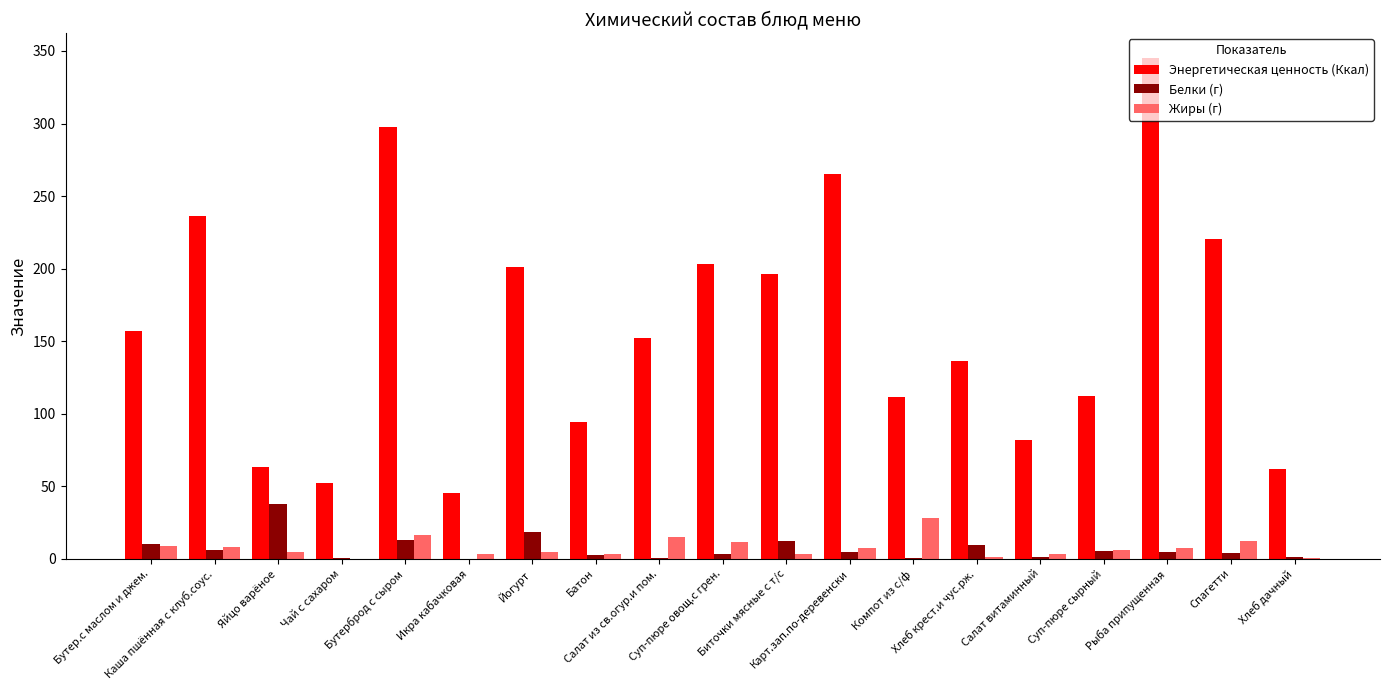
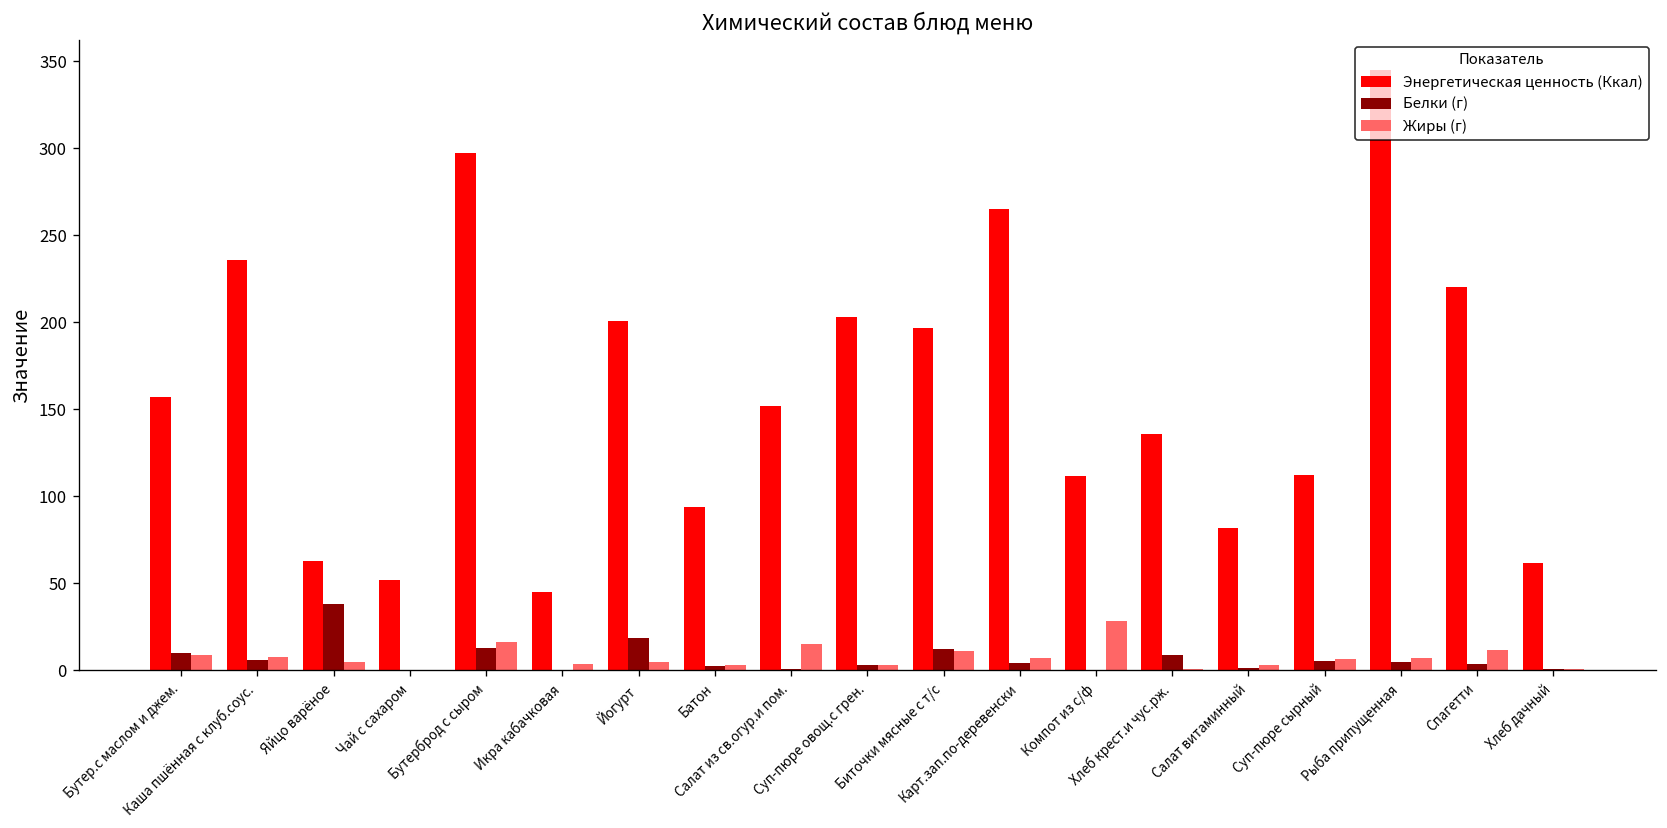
  {
    "Энергетическая ценность (Ккал)": {
      "Бутер.с маслом и джем.": 157,
      "Каша пшённая с клуб.соус.": 236,
      "Яйцо варёное": 63,
      "Чай с сахаром": 52,
      "Бутерброд с сыром": 298,
      "Икра кабачковая": 45,
      "Йогурт": 201,
      "Батон": 94,
      "Салат из св.огур.и пом.": 152,
      "Суп-пюре овощ.с грен.": 203,
      "Биточки мясные с т/с": 197,
      "Карт.зап.по-деревенски": 265,
      "Компот из с/ф": 112,
      "Хлеб крест.и чус.рж.": 136,
      "Салат витаминный": 82,
      "Суп-пюре сырный": 112,
      "Спагетти": 221,
      "Хлеб дачный": 62
    },
    "Белки (г)": {
      "Бутер.с маслом и джем.": 10,
      "Каша пшённая с клуб.соус.": 6,
      "Яйцо варёное": 38,
      "Бутерброд с сыром": 13,
      "Икра кабачковая": 0,
      "Йогурт": 18,
      "Батон": 3,
      "Суп-пюре овощ.с грен.": 3,
      "Биточки мясные с т/с": 12,
      "Карт.зап.по-деревенски": 4,
      "Хлеб крест.и чус.рж.": 9,
      "Суп-пюре сырный": 6,
      "Рыба припущенная": 5,
      "Спагетти": 4
    },
    "Жиры (г)": {
      "Бутер.с маслом и джем.": 9,
      "Каша пшённая с клуб.соус.": 8,
      "Яйцо варёное": 5,
      "Бутерброд с сыром": 16,
      "Икра кабачковая": 4,
      "Йогурт": 5,
      "Батон": 3,
      "Салат из св.огур.и пом.": 15,
-     "Суп-пюре овощ.с грен.": 11,
-     "Биточки мясные с т/с": 3,
+     "Суп-пюре овощ.с грен.": 3,
+     "Биточки мясные с т/с": 11,
      "Карт.зап.по-деревенски": 7,
      "Компот из с/ф": 28,
      "Салат витаминный": 3,
      "Суп-пюре сырный": 6,
      "Рыба припущенная": 7,
      "Спагетти": 12
    }
  }
